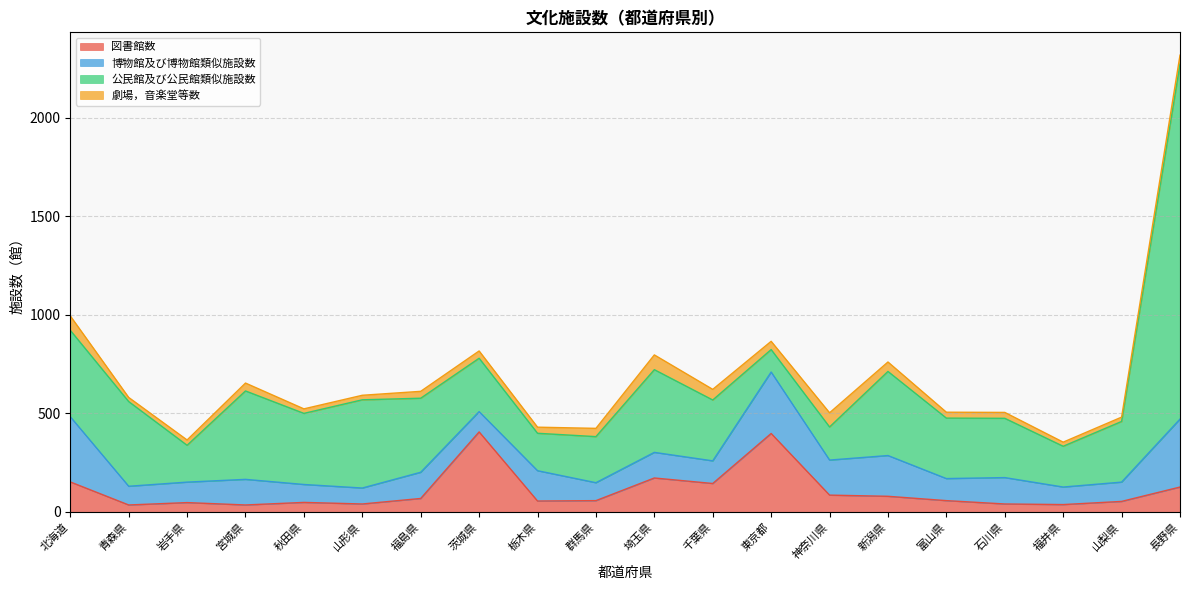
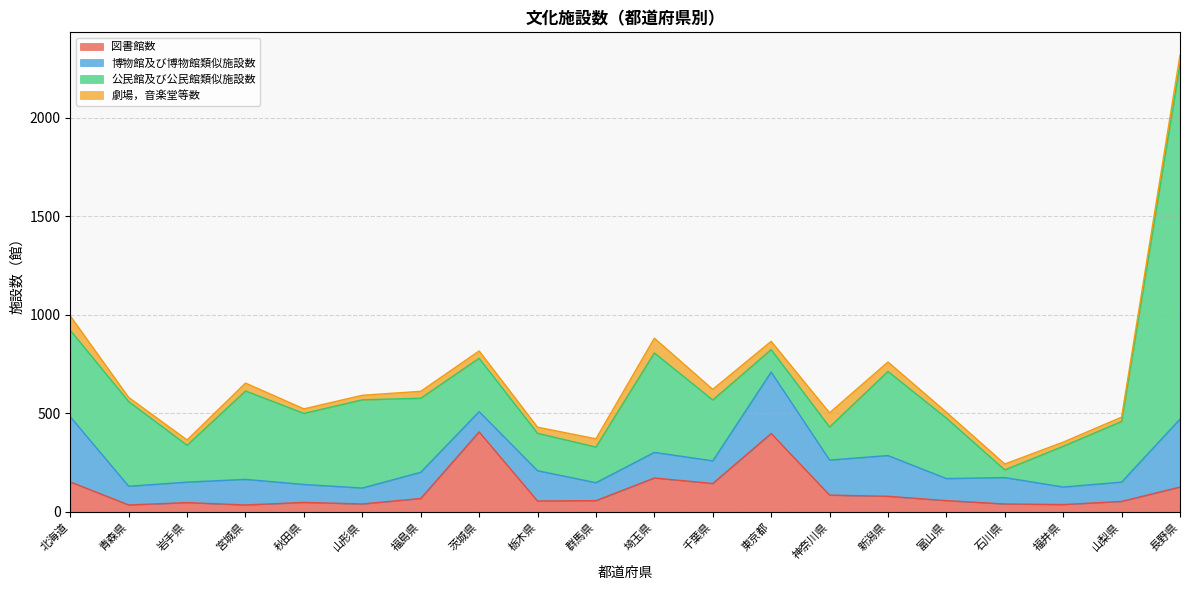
  {
    "図書館数": {
      "北海道": 150,
      "青森県": 40,
      "岩手県": 50,
      "宮城県": 40,
      "秋田県": 50,
      "山形県": 40,
      "福島県": 70,
      "茨城県": 410,
      "栃木県": 60,
      "群馬県": 60,
      "埼玉県": 170,
      "千葉県": 140,
      "東京都": 400,
      "神奈川県": 90,
      "新潟県": 80,
      "富山県": 60,
      "石川県": 40,
      "福井県": 40,
      "山梨県": 50,
      "長野県": 130
    },
    "博物館及び博物館類似施設数": {
      "北海道": 330,
      "青森県": 100,
      "岩手県": 100,
      "宮城県": 130,
      "秋田県": 90,
      "山形県": 80,
      "福島県": 130,
      "茨城県": 100,
      "栃木県": 150,
      "群馬県": 90,
      "埼玉県": 130,
      "千葉県": 120,
      "東京都": 310,
      "神奈川県": 180,
      "新潟県": 210,
      "富山県": 110,
      "石川県": 130,
      "福井県": 90,
      "山梨県": 100,
      "長野県": 350
    },
    "公民館及び公民館類似施設数": {
      "北海道": 440,
      "青森県": 430,
      "岩手県": 190,
      "宮城県": 450,
      "秋田県": 360,
      "山形県": 450,
      "福島県": 380,
      "茨城県": 270,
      "栃木県": 190,
-     "群馬県": 230,
-     "埼玉県": 420,
+     "群馬県": 180,
+     "埼玉県": 510,
      "千葉県": 310,
      "東京都": 110,
      "神奈川県": 170,
      "新潟県": 430,
      "富山県": 310,
-     "石川県": 300,
+     "石川県": 40,
      "福井県": 210,
      "山梨県": 310,
      "長野県": 1800
    },
    "劇場，音楽堂等数": {
      "北海道": 70,
      "青森県": 20,
      "岩手県": 30,
      "宮城県": 40,
      "秋田県": 20,
      "山形県": 20,
      "福島県": 40,
      "茨城県": 40,
      "栃木県": 30,
      "群馬県": 40,
      "埼玉県": 80,
      "千葉県": 50,
      "東京都": 40,
      "神奈川県": 70,
      "新潟県": 50,
      "富山県": 30,
      "石川県": 30,
      "福井県": 20,
      "山梨県": 20,
      "長野県": 50
    }
  }
